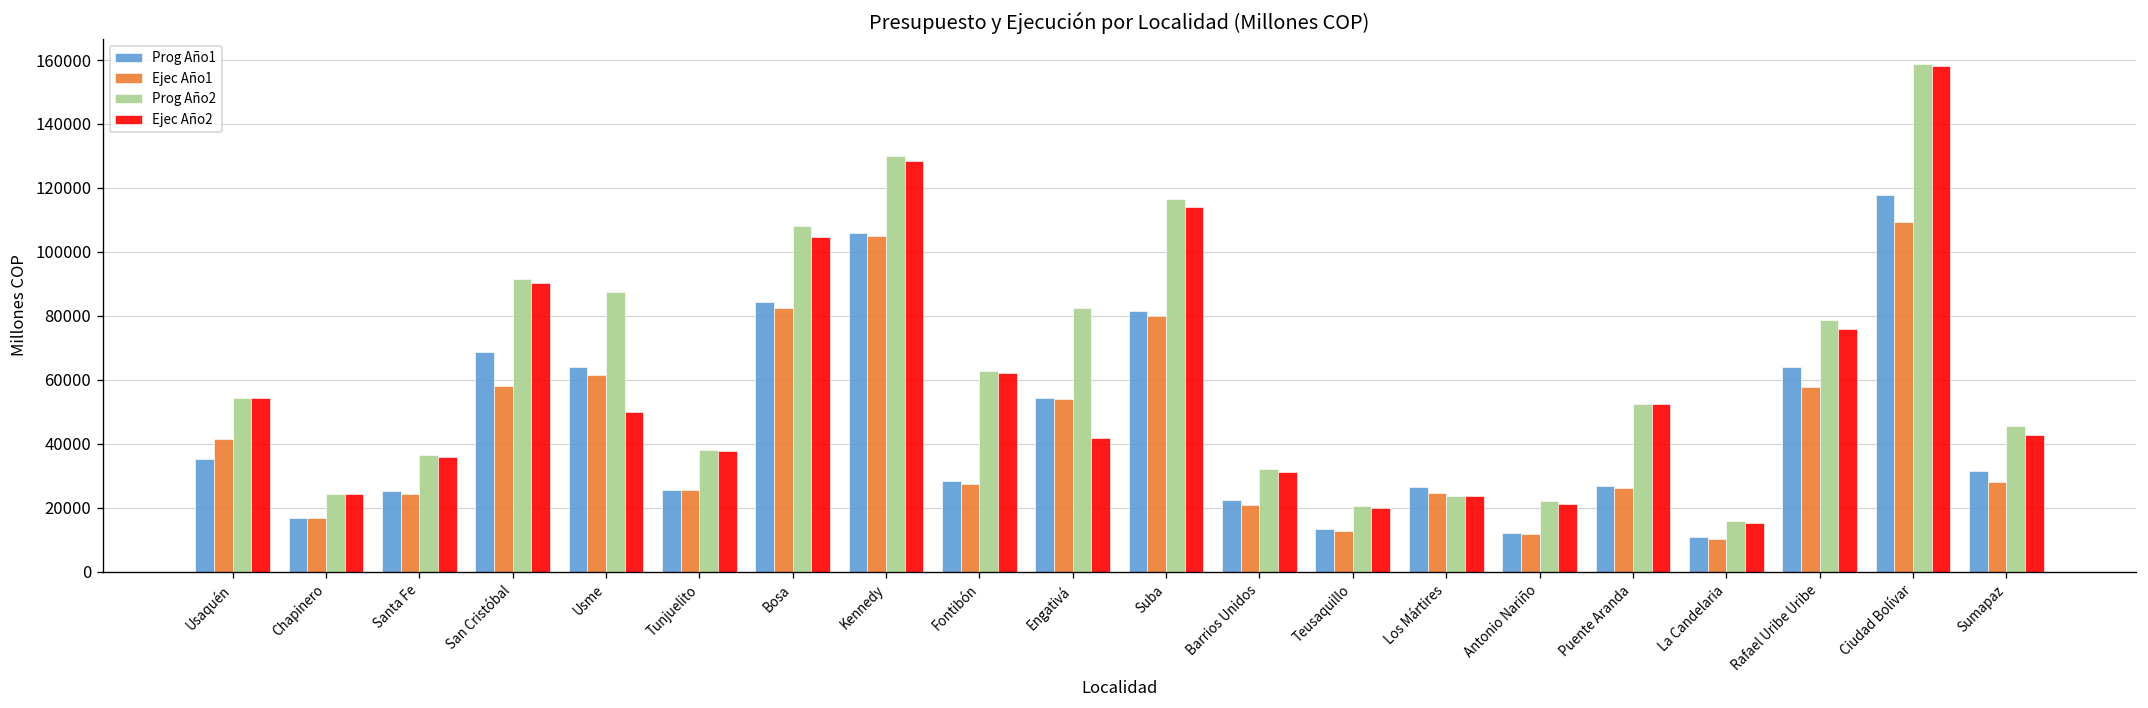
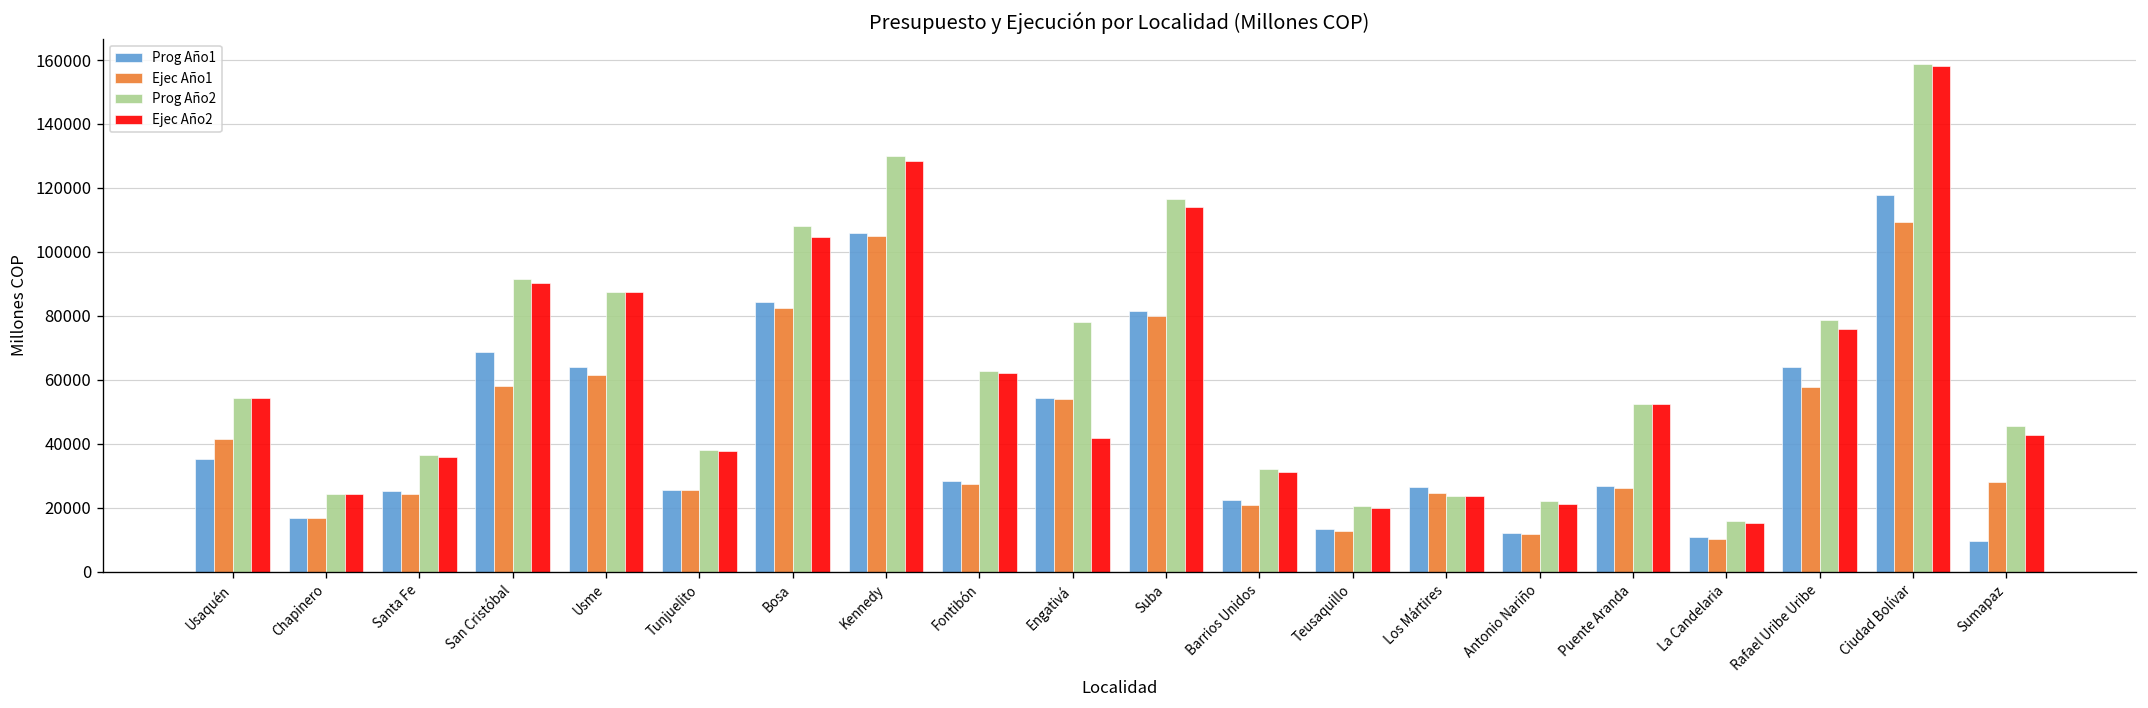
  {
    "Prog Año1": {
      "Usaquén": 35000,
      "Chapinero": 17000,
      "Santa Fe": 25000,
      "San Cristóbal": 69000,
      "Usme": 64000,
      "Tunjuelito": 26000,
      "Bosa": 84000,
      "Kennedy": 106000,
      "Fontibón": 28000,
      "Engativá": 54000,
      "Suba": 82000,
      "Barrios Unidos": 22000,
      "Teusaquillo": 13000,
      "Los Mártires": 26000,
      "Antonio Nariño": 12000,
      "Puente Aranda": 27000,
      "La Candelaria": 11000,
      "Rafael Uribe Uribe": 64000,
      "Ciudad Bolívar": 118000,
-     "Sumapaz": 31000
+     "Sumapaz": 10000
    },
    "Ejec Año1": {
      "Usaquén": 41000,
      "Chapinero": 17000,
      "Santa Fe": 24000,
      "San Cristóbal": 58000,
      "Usme": 61000,
      "Tunjuelito": 25000,
      "Bosa": 82000,
      "Kennedy": 105000,
      "Fontibón": 27000,
      "Engativá": 54000,
      "Suba": 80000,
      "Barrios Unidos": 21000,
      "Teusaquillo": 13000,
      "Los Mártires": 25000,
      "Antonio Nariño": 12000,
      "Puente Aranda": 26000,
      "La Candelaria": 10000,
      "Rafael Uribe Uribe": 58000,
      "Ciudad Bolívar": 109000,
      "Sumapaz": 28000
    },
    "Prog Año2": {
      "Usaquén": 54000,
      "Chapinero": 24000,
      "Santa Fe": 37000,
      "San Cristóbal": 92000,
      "Usme": 87000,
      "Tunjuelito": 38000,
      "Bosa": 108000,
      "Kennedy": 130000,
      "Fontibón": 63000,
-     "Engativá": 83000,
+     "Engativá": 78000,
      "Suba": 117000,
      "Barrios Unidos": 32000,
      "Teusaquillo": 21000,
      "Los Mártires": 24000,
      "Antonio Nariño": 22000,
      "Puente Aranda": 52000,
      "La Candelaria": 16000,
      "Rafael Uribe Uribe": 79000,
      "Ciudad Bolívar": 159000,
      "Sumapaz": 46000
    },
    "Ejec Año2": {
      "Usaquén": 54000,
      "Chapinero": 24000,
      "Santa Fe": 36000,
      "San Cristóbal": 90000,
-     "Usme": 50000,
+     "Usme": 87000,
      "Tunjuelito": 38000,
      "Bosa": 105000,
      "Kennedy": 129000,
      "Fontibón": 62000,
      "Engativá": 42000,
      "Suba": 114000,
      "Barrios Unidos": 31000,
      "Teusaquillo": 20000,
      "Los Mártires": 24000,
      "Antonio Nariño": 21000,
      "Puente Aranda": 52000,
      "La Candelaria": 15000,
      "Rafael Uribe Uribe": 76000,
      "Ciudad Bolívar": 158000,
      "Sumapaz": 43000
    }
  }
